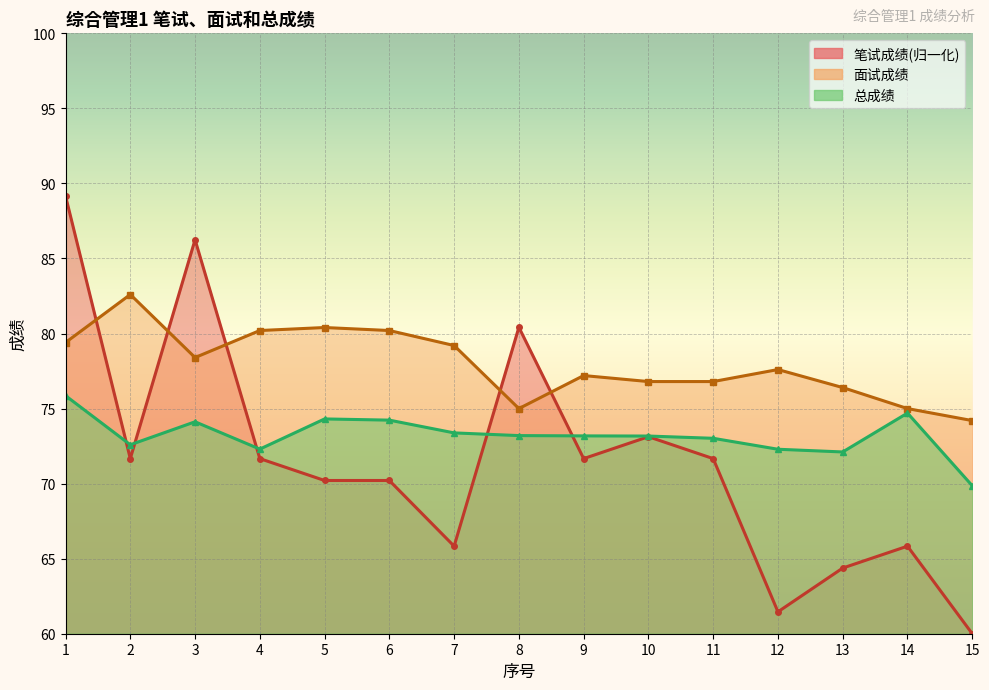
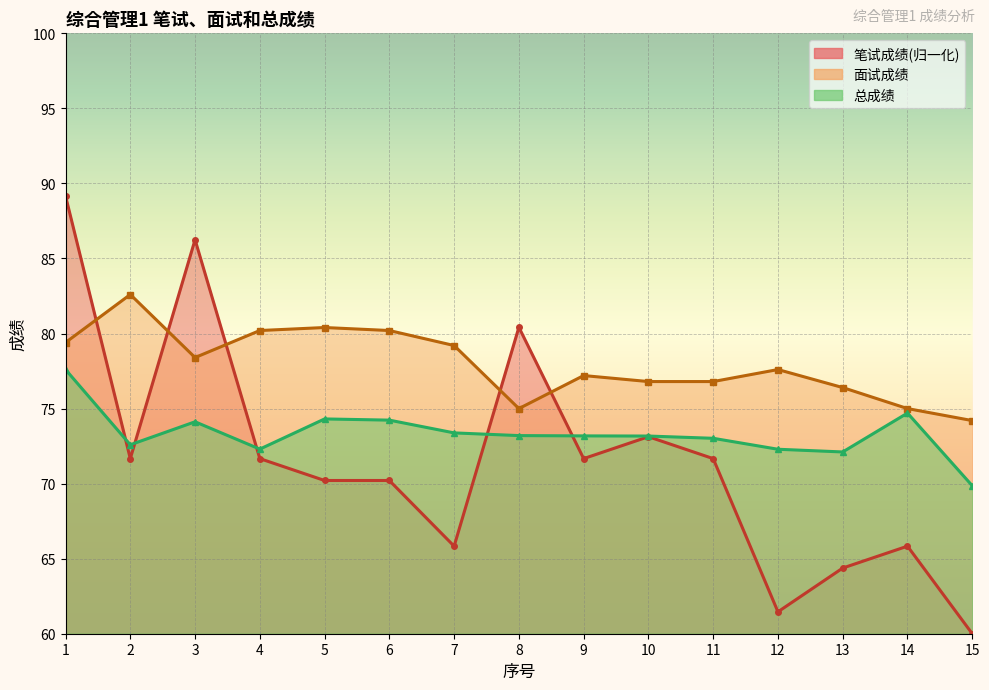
  {
    "总成绩": {
-     "1": 75.9,
+     "1": 77.6,
      "2": 72.6,
      "3": 74.1,
      "4": 72.3,
      "5": 74.3,
      "6": 74.2,
      "7": 73.4,
      "8": 73.2,
      "9": 73.2,
      "11": 73.0,
      "12": 72.3,
      "13": 72.1,
      "14": 74.7,
      "15": 69.9
    }
  }
